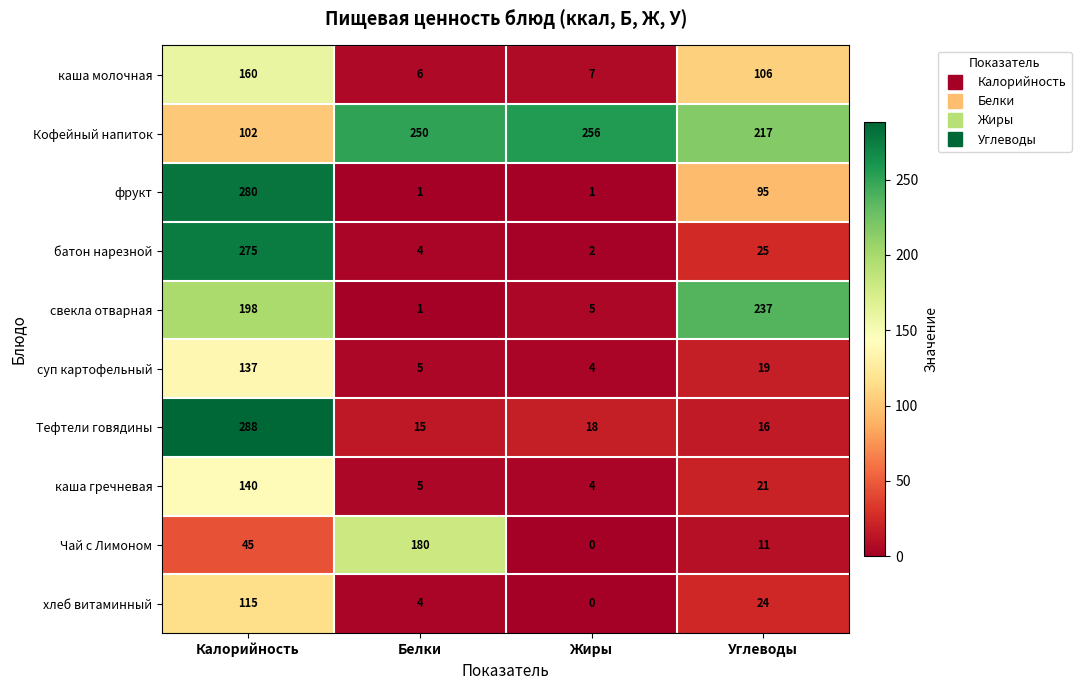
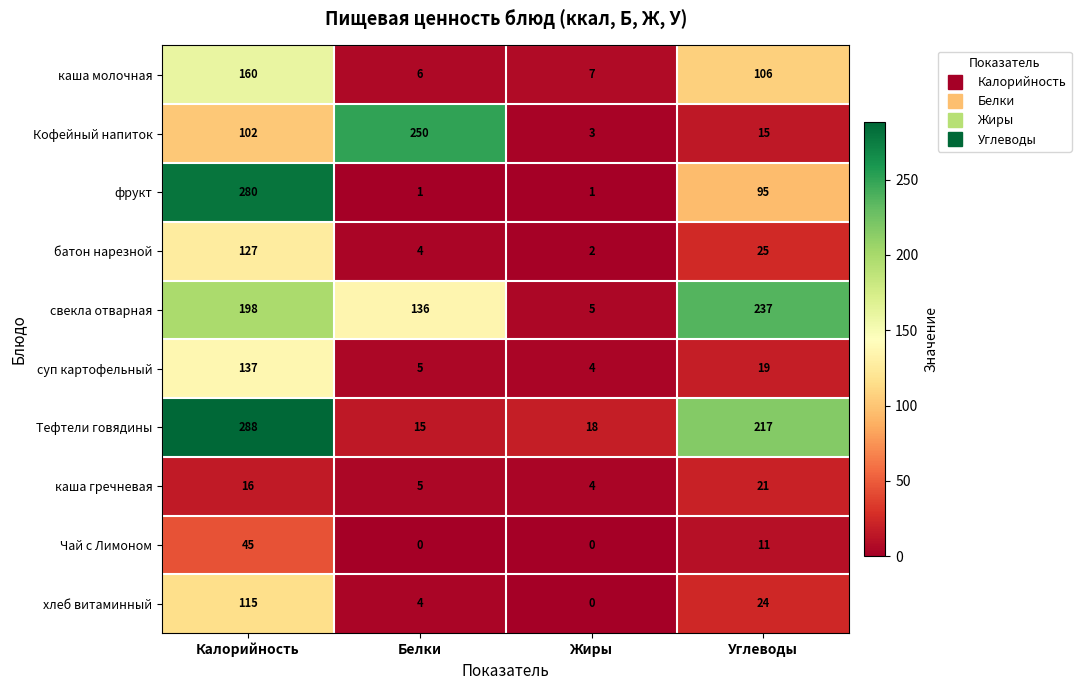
  {
    "каша молочная": {
      "Калорийность": 160,
      "Белки": 6,
      "Жиры": 7,
      "Углеводы": 106
    },
    "Кофейный напиток": {
      "Калорийность": 102,
      "Белки": 250,
-     "Жиры": 256,
-     "Углеводы": 217
+     "Жиры": 3,
+     "Углеводы": 15
    },
    "фрукт": {
      "Калорийность": 280,
      "Белки": 1,
      "Жиры": 1,
      "Углеводы": 95
    },
    "батон нарезной": {
-     "Калорийность": 275,
+     "Калорийность": 127,
      "Белки": 4,
      "Жиры": 2,
      "Углеводы": 25
    },
    "свекла отварная": {
      "Калорийность": 198,
-     "Белки": 1,
+     "Белки": 136,
      "Жиры": 5,
      "Углеводы": 237
    },
    "суп картофельный": {
      "Калорийность": 137,
      "Белки": 5,
      "Жиры": 4,
      "Углеводы": 19
    },
    "Тефтели говядины": {
      "Калорийность": 288,
      "Белки": 15,
      "Жиры": 18,
-     "Углеводы": 16
+     "Углеводы": 217
    },
    "каша гречневая": {
-     "Калорийность": 140,
+     "Калорийность": 16,
      "Белки": 5,
      "Жиры": 4,
      "Углеводы": 21
    },
    "Чай с Лимоном": {
      "Калорийность": 45,
-     "Белки": 180,
+     "Белки": 0,
      "Жиры": 0,
      "Углеводы": 11
    },
    "хлеб витаминный": {
      "Калорийность": 115,
      "Белки": 4,
      "Жиры": 0,
      "Углеводы": 24
    }
  }
